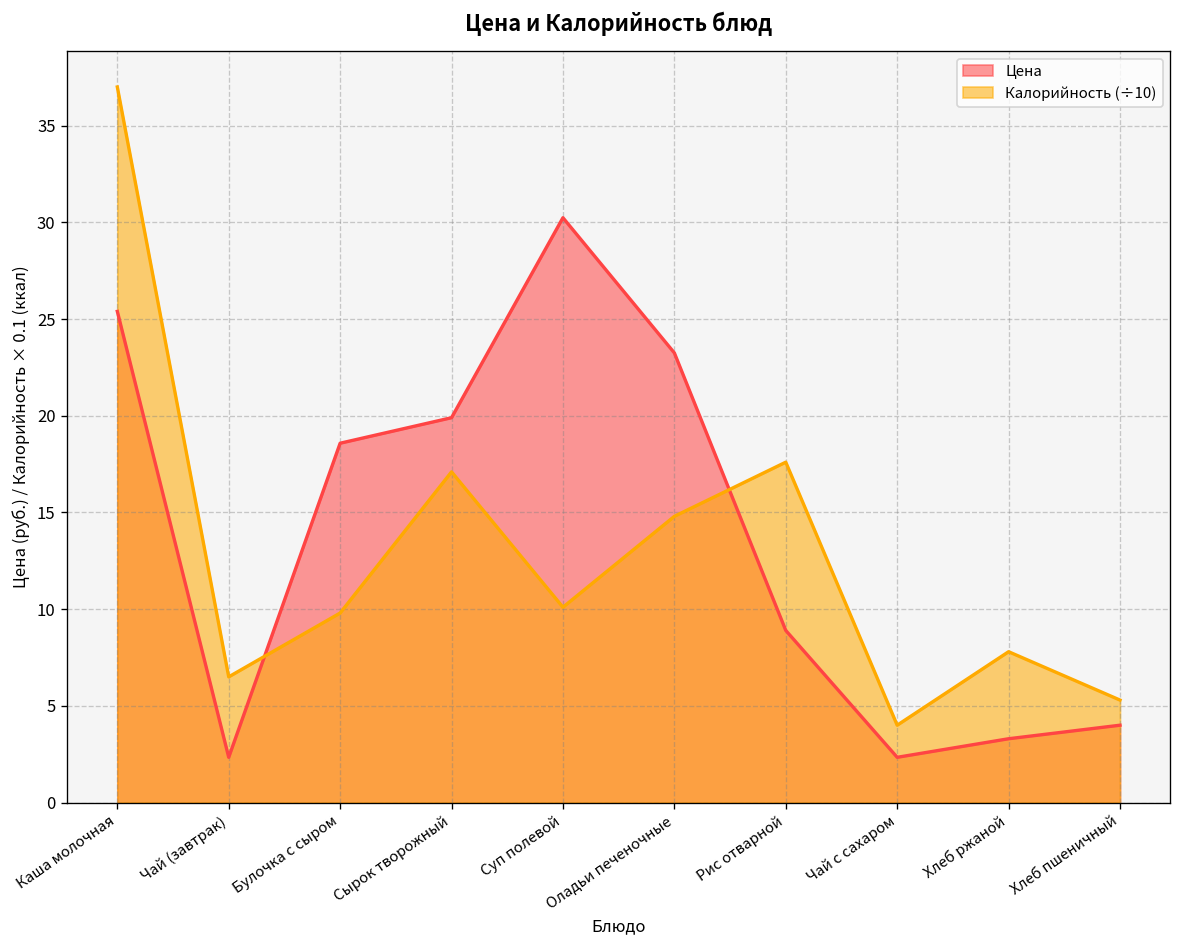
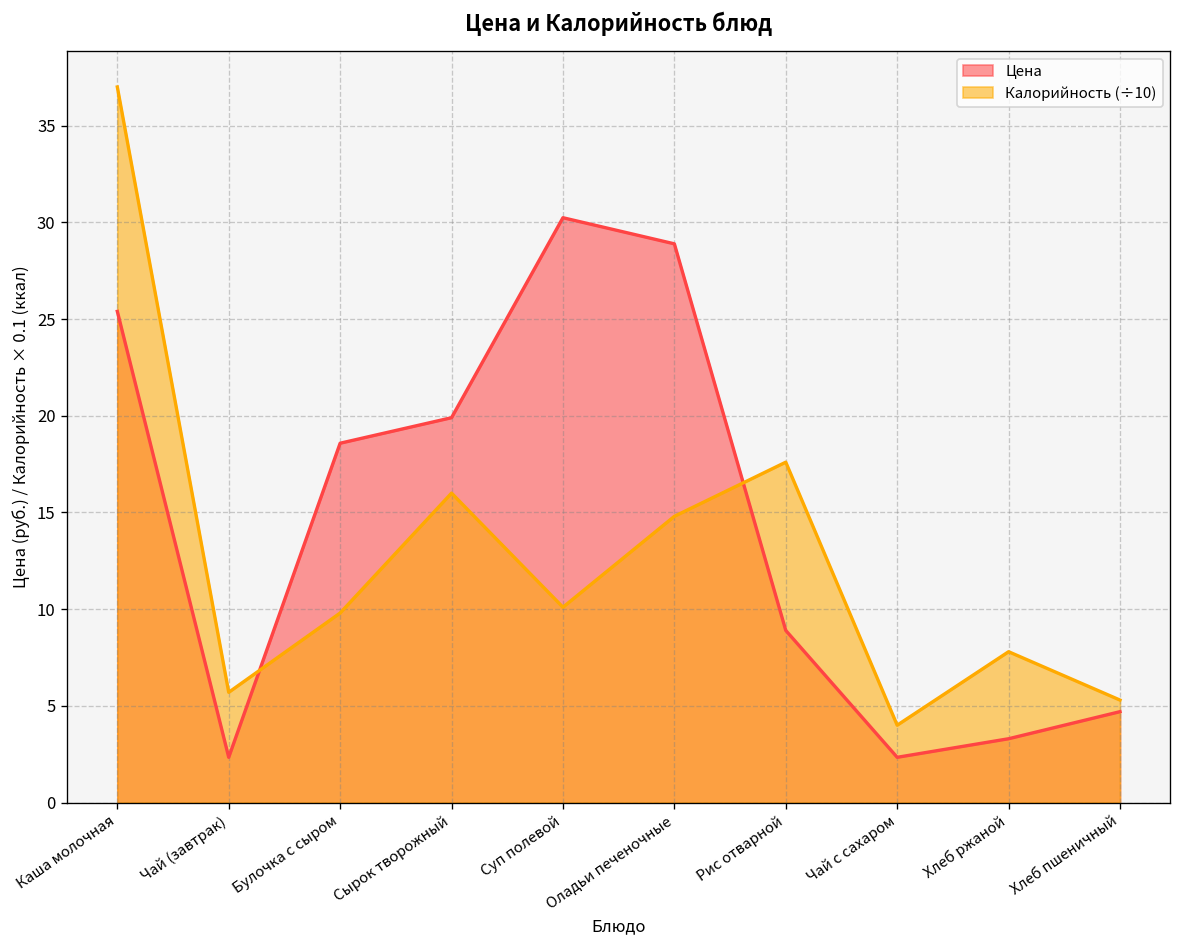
  {
    "Цена": {
      "Каша молочная": 25.4,
      "Чай (завтрак)": 2.3,
      "Булочка с сыром": 18.6,
      "Сырок творожный": 19.9,
      "Суп полевой": 30.2,
-     "Оладьи печеночные": 23.3,
+     "Оладьи печеночные": 28.9,
      "Рис отварной": 8.9,
      "Чай с сахаром": 2.3,
      "Хлеб ржаной": 3.3,
-     "Хлеб пшеничный": 4.0
+     "Хлеб пшеничный": 4.7
    },
    "Калорийность (÷10)": {
      "Каша молочная": 37.0,
-     "Чай (завтрак)": 6.5,
+     "Чай (завтрак)": 5.7,
      "Булочка с сыром": 9.8,
-     "Сырок творожный": 17.1,
+     "Сырок творожный": 16.0,
      "Суп полевой": 10.1,
      "Оладьи печеночные": 14.8,
      "Рис отварной": 17.6,
      "Чай с сахаром": 4.0,
      "Хлеб ржаной": 7.8,
      "Хлеб пшеничный": 5.3
    }
  }
